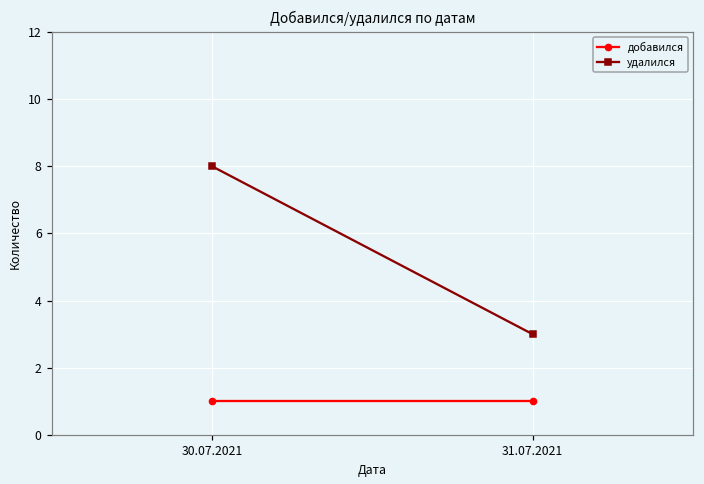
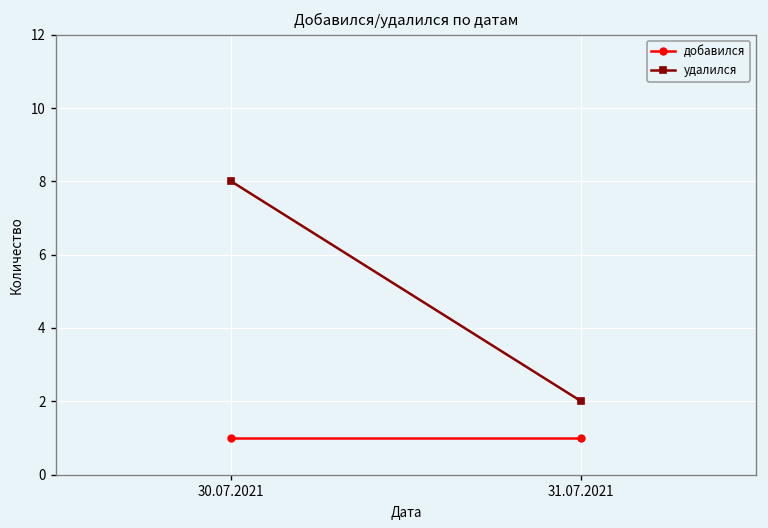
  {
    "добавился": {
      "30.07.2021": 1,
      "31.07.2021": 1
    },
    "удалился": {
      "30.07.2021": 8,
-     "31.07.2021": 3
+     "31.07.2021": 2
    }
  }
